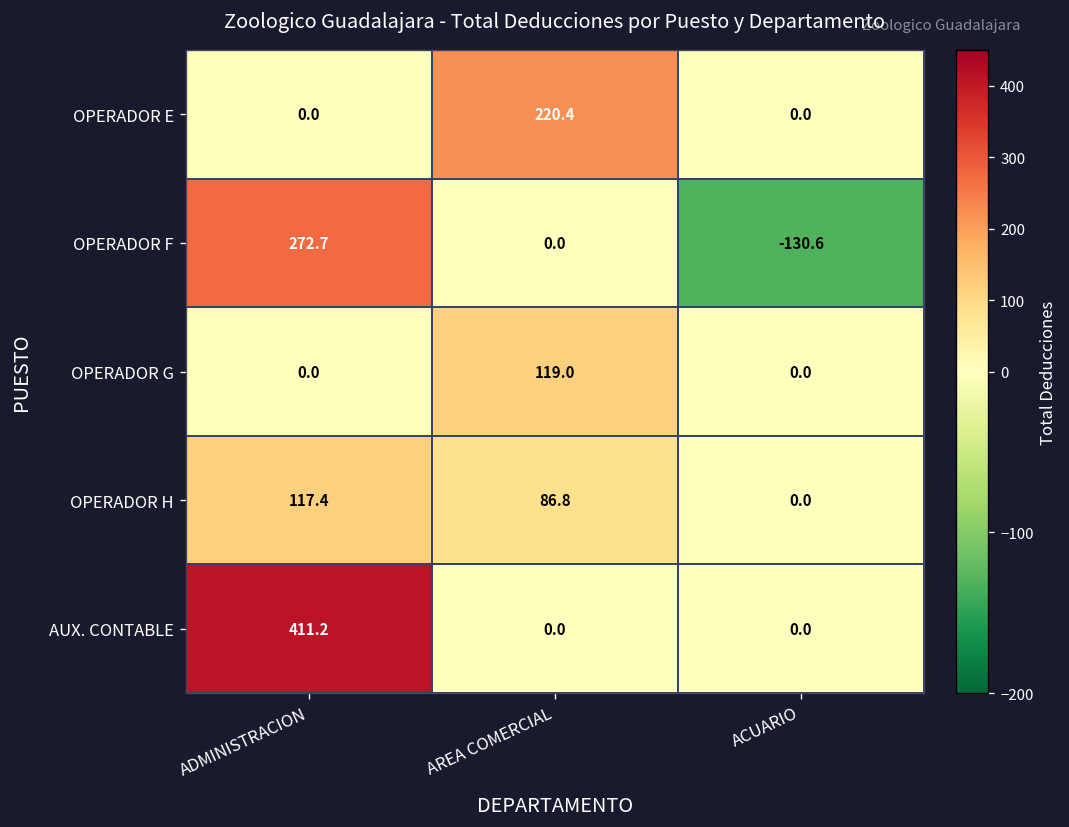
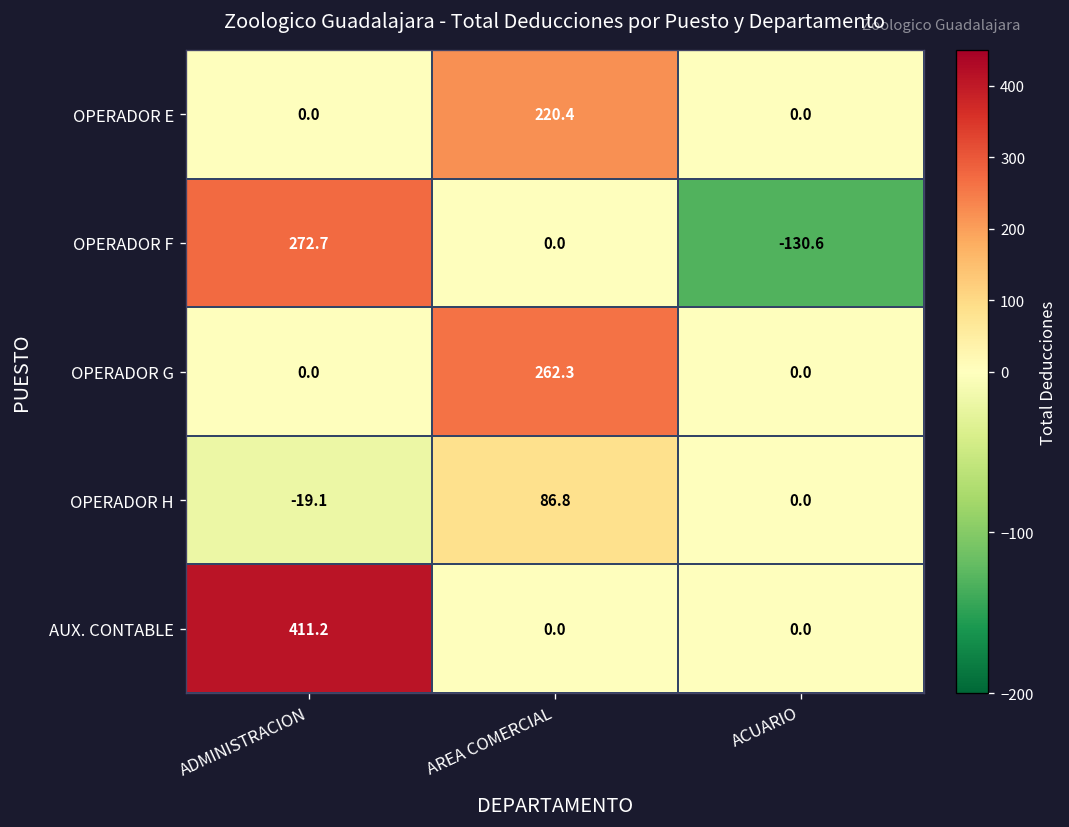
  {
    "OPERADOR E": {
      "ADMINISTRACION": 0.0,
      "AREA COMERCIAL": 220.4,
      "ACUARIO": 0.0
    },
    "OPERADOR F": {
      "ADMINISTRACION": 272.7,
      "AREA COMERCIAL": 0.0,
      "ACUARIO": -130.6
    },
    "OPERADOR G": {
      "ADMINISTRACION": 0.0,
-     "AREA COMERCIAL": 119.0,
+     "AREA COMERCIAL": 262.3,
      "ACUARIO": 0.0
    },
    "OPERADOR H": {
-     "ADMINISTRACION": 117.4,
+     "ADMINISTRACION": -19.1,
      "AREA COMERCIAL": 86.8,
      "ACUARIO": 0.0
    },
    "AUX. CONTABLE": {
      "ADMINISTRACION": 411.2,
      "AREA COMERCIAL": 0.0,
      "ACUARIO": 0.0
    }
  }
